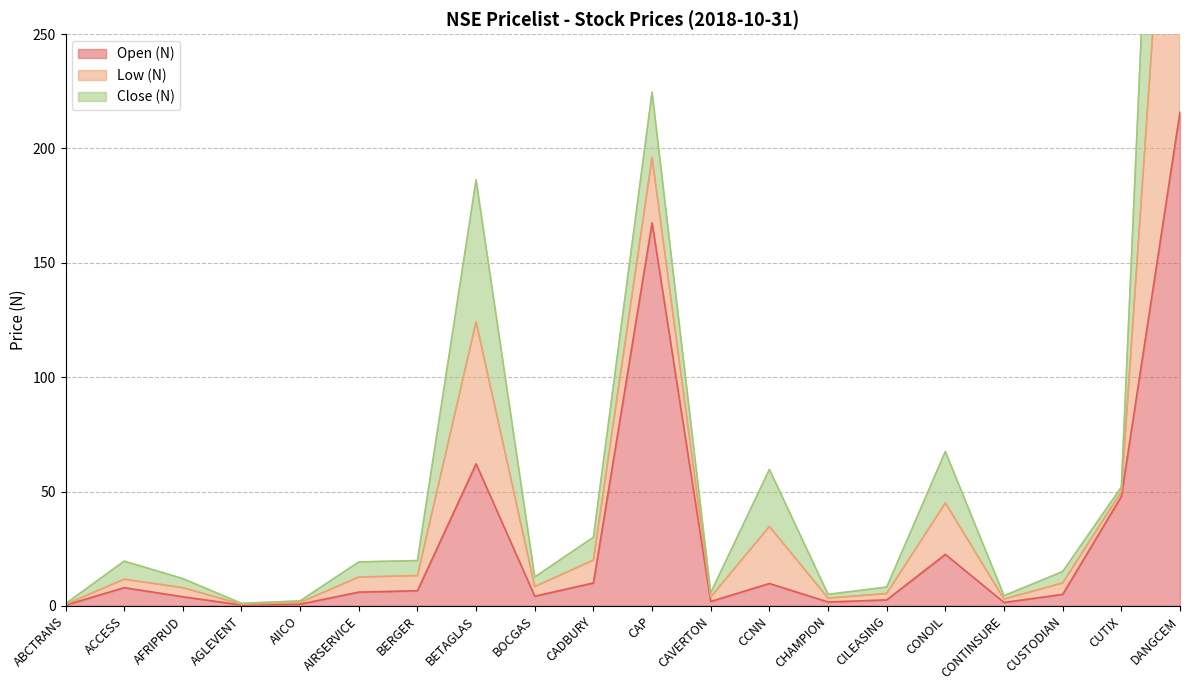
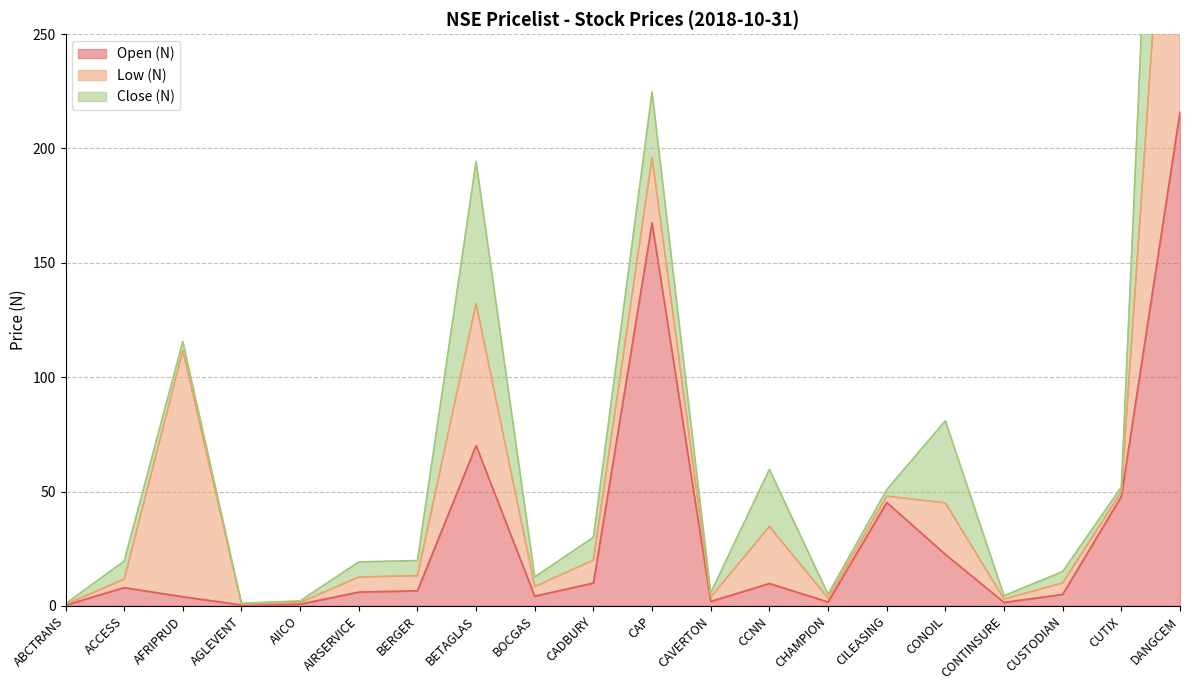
  {
    "Open (N)": {
      "ACCESS": 8,
      "AFRIPRUD": 4,
      "AIRSERVICE": 6,
      "BERGER": 7,
-     "BETAGLAS": 62,
+     "BETAGLAS": 70,
      "BOCGAS": 4,
      "CADBURY": 10,
      "CAP": 168,
      "CAVERTON": 2,
      "CCNN": 10,
      "CHAMPION": 2,
-     "CILEASING": 3,
+     "CILEASING": 45,
      "CONOIL": 23,
      "CONTINSURE": 1,
      "CUSTODIAN": 5,
      "CUTIX": 48,
      "DANGCEM": 216
    },
    "Low (N)": {
      "ACCESS": 4,
-     "AFRIPRUD": 4,
+     "AFRIPRUD": 108,
      "AIRSERVICE": 7,
      "BERGER": 7,
      "BETAGLAS": 62,
      "BOCGAS": 4,
      "CADBURY": 10,
      "CAP": 29,
      "CAVERTON": 2,
      "CCNN": 25,
      "CHAMPION": 2,
      "CILEASING": 3,
      "CONOIL": 23,
      "CONTINSURE": 1,
      "CUSTODIAN": 5,
      "CUTIX": 2
    },
    "Close (N)": {
      "ACCESS": 8,
      "AFRIPRUD": 4,
      "AIRSERVICE": 7,
      "BERGER": 7,
      "BETAGLAS": 62,
      "BOCGAS": 4,
      "CADBURY": 10,
      "CAP": 29,
      "CAVERTON": 2,
      "CCNN": 25,
      "CHAMPION": 2,
      "CILEASING": 3,
-     "CONOIL": 23,
+     "CONOIL": 36,
      "CONTINSURE": 1,
      "CUSTODIAN": 5,
      "CUTIX": 2
    }
  }
